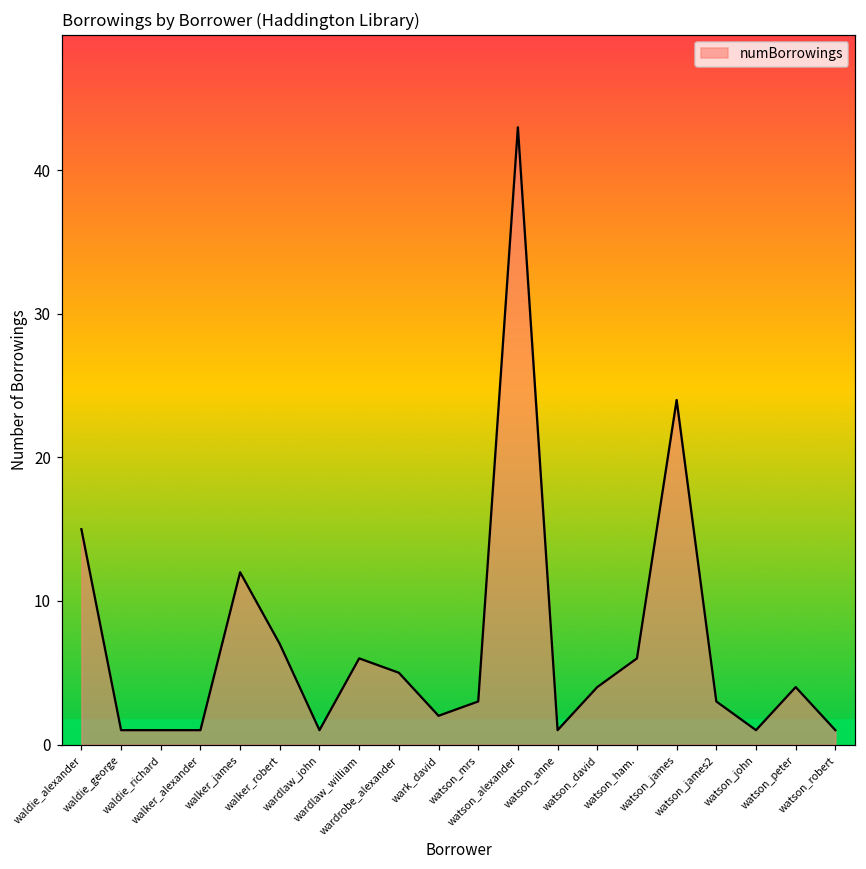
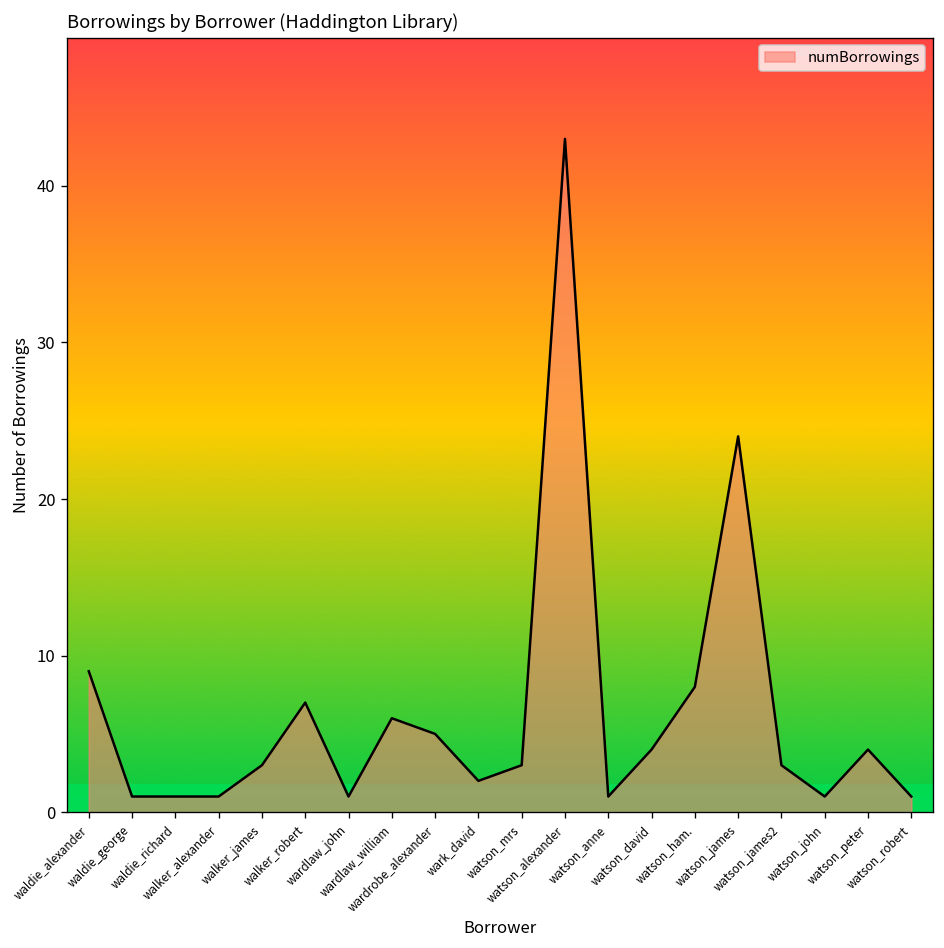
  {
-   "waldie_alexander": 15,
-   "walker_james": 12,
+   "waldie_alexander": 9,
+   "walker_james": 3,
    "walker_robert": 7,
    "wardlaw_william": 6,
    "wardrobe_alexander": 5,
    "wark_david": 2,
    "watson_mrs": 3,
    "watson_alexander": 43,
    "watson_david": 4,
-   "watson_ham.": 6,
+   "watson_ham.": 8,
    "watson_james": 24,
    "watson_james2": 3,
    "watson_peter": 4
  }
